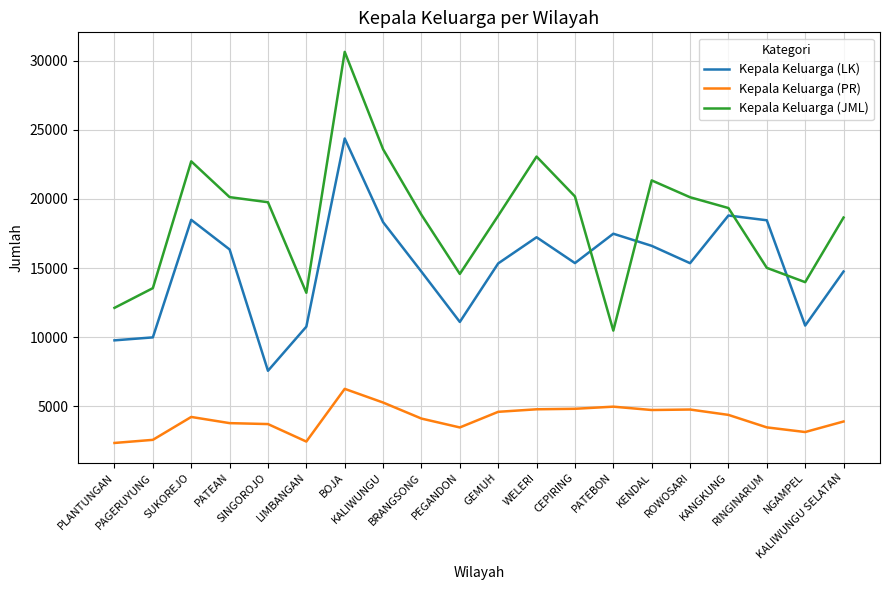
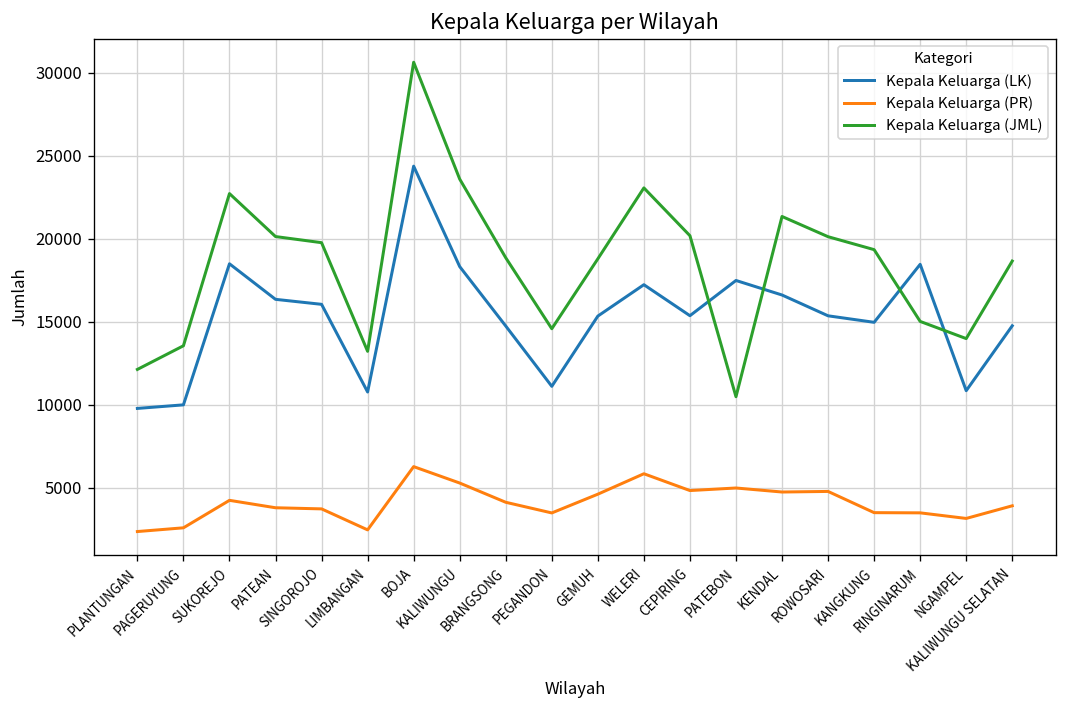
  {
    "Kepala Keluarga (LK)": {
      "PLANTUNGAN": 9800,
      "PAGERUYUNG": 10000,
      "SUKOREJO": 18500,
      "PATEAN": 16300,
-     "SINGOROJO": 7600,
+     "SINGOROJO": 16000,
      "LIMBANGAN": 10800,
      "BOJA": 24400,
      "KALIWUNGU": 18300,
      "BRANGSONG": 14700,
      "PEGANDON": 11100,
      "GEMUH": 15300,
      "WELERI": 17200,
      "CEPIRING": 15400,
      "PATEBON": 17500,
      "KENDAL": 16600,
      "ROWOSARI": 15400,
-     "KANGKUNG": 18800,
+     "KANGKUNG": 15000,
      "RINGINARUM": 18500,
      "NGAMPEL": 10800,
      "KALIWUNGU SELATAN": 14800
    },
    "Kepala Keluarga (PR)": {
      "PLANTUNGAN": 2400,
      "PAGERUYUNG": 2600,
      "SUKOREJO": 4200,
      "PATEAN": 3800,
      "SINGOROJO": 3700,
      "LIMBANGAN": 2500,
      "BOJA": 6300,
      "KALIWUNGU": 5300,
      "BRANGSONG": 4100,
      "PEGANDON": 3500,
      "GEMUH": 4600,
-     "WELERI": 4800,
+     "WELERI": 5800,
      "CEPIRING": 4800,
      "PATEBON": 5000,
      "KENDAL": 4700,
      "ROWOSARI": 4800,
-     "KANGKUNG": 4400,
+     "KANGKUNG": 3500,
      "RINGINARUM": 3500,
      "NGAMPEL": 3100,
      "KALIWUNGU SELATAN": 3900
    },
    "Kepala Keluarga (JML)": {
      "PLANTUNGAN": 12100,
      "PAGERUYUNG": 13500,
      "SUKOREJO": 22700,
      "PATEAN": 20100,
      "SINGOROJO": 19800,
      "LIMBANGAN": 13200,
      "BOJA": 30600,
      "KALIWUNGU": 23600,
      "BRANGSONG": 18900,
      "PEGANDON": 14600,
      "GEMUH": 18800,
      "WELERI": 23100,
      "CEPIRING": 20200,
      "PATEBON": 10500,
      "KENDAL": 21300,
      "ROWOSARI": 20100,
      "KANGKUNG": 19300,
      "RINGINARUM": 15000,
      "NGAMPEL": 14000,
      "KALIWUNGU SELATAN": 18700
    }
  }
